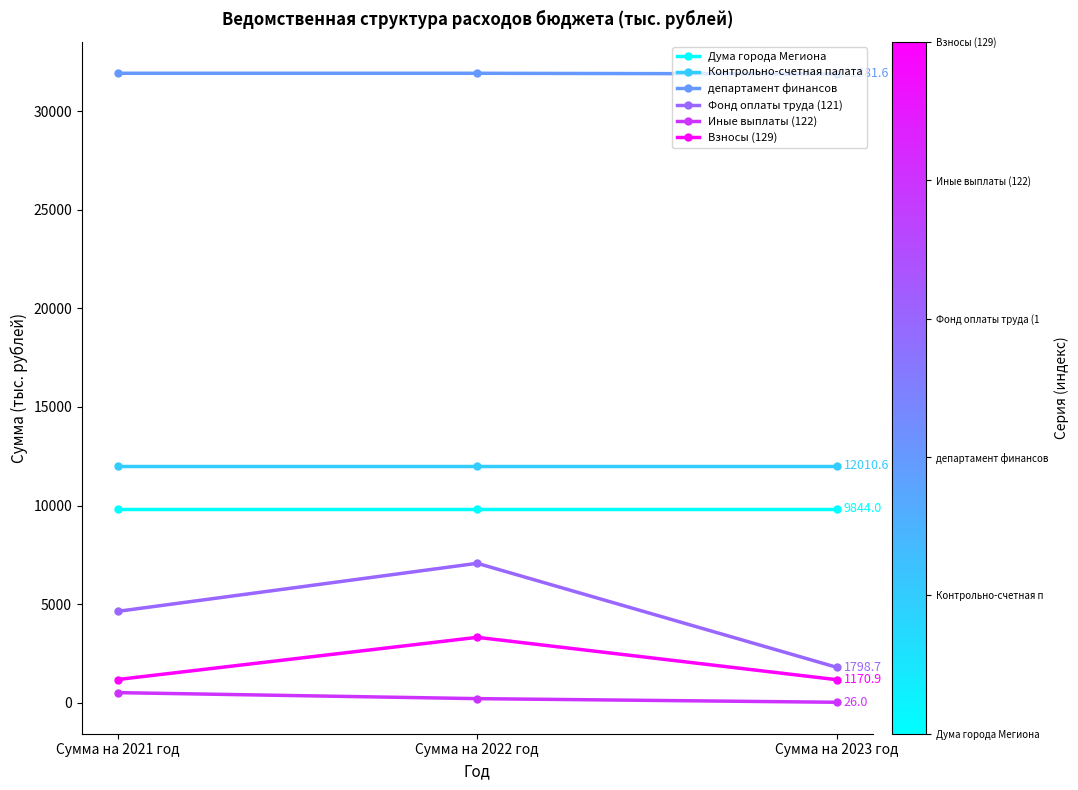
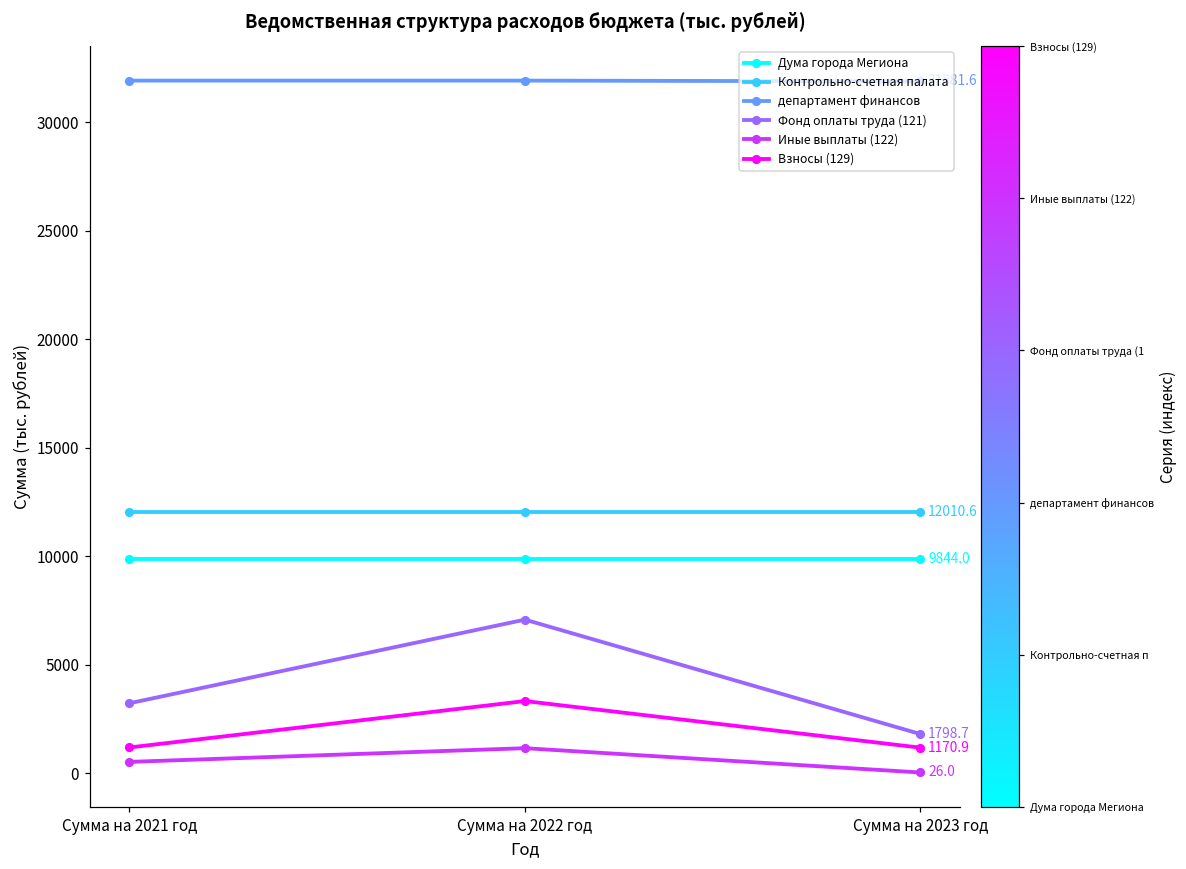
  {
    "Дума города Мегиона": {
      "Сумма на 2023 год": 9844.0
    },
    "Контрольно-счетная палата": {
      "Сумма на 2023 год": 12010.6
    },
    "департамент финансов": {
      "Сумма на 2021 год": 31900,
      "Сумма на 2022 год": 31900
    },
    "Фонд оплаты труда (121)": {
-     "Сумма на 2021 год": 4600,
+     "Сумма на 2021 год": 3200,
      "Сумма на 2022 год": 7100
    },
    "Иные выплаты (122)": {
      "Сумма на 2021 год": 500,
-     "Сумма на 2022 год": 200
+     "Сумма на 2022 год": 1100
    },
    "Взносы (129)": {
      "Сумма на 2023 год": 1170.9
    }
  }
